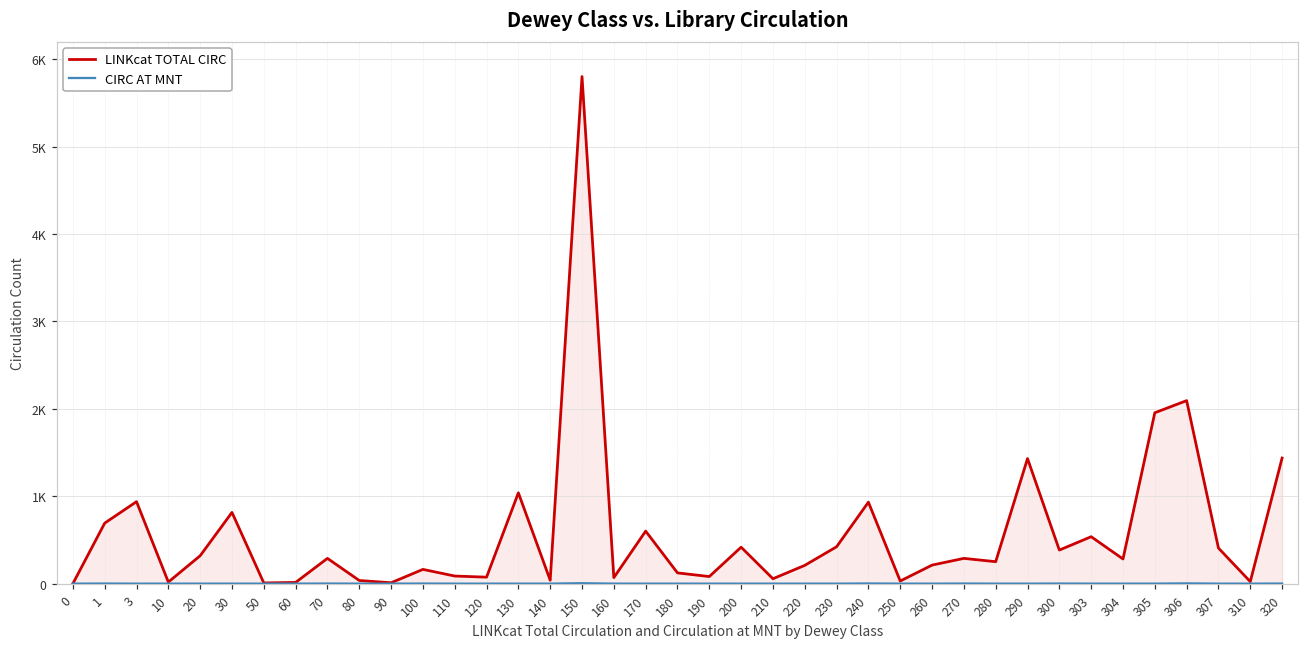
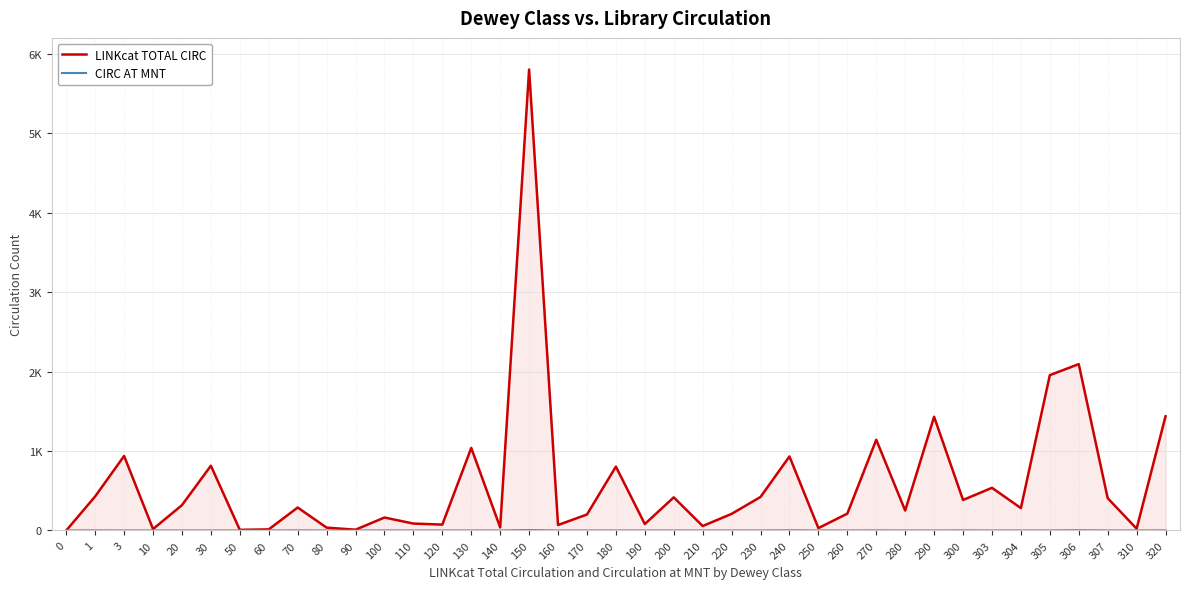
  {
    "LINKcat TOTAL CIRC": {
-     "1": 700,
+     "1": 400,
      "3": 900,
      "20": 300,
      "30": 800,
      "70": 300,
      "80": 0,
      "100": 200,
      "110": 100,
      "120": 100,
      "130": 1000,
      "140": 0,
      "150": 5800,
      "160": 100,
-     "170": 600,
-     "180": 100,
+     "170": 200,
+     "180": 800,
      "190": 100,
      "200": 400,
      "210": 100,
      "220": 200,
      "230": 400,
      "240": 900,
      "260": 200,
-     "270": 300,
+     "270": 1100,
      "280": 300,
      "290": 1400,
      "300": 400,
      "303": 500,
      "304": 300,
      "305": 2000,
      "306": 2100,
      "307": 400,
      "320": 1400
    },
    "CIRC AT MNT": {
      "1": 0,
      "3": 0,
      "20": 0,
      "30": 0,
      "70": 0,
      "80": 0,
      "100": 0,
      "110": 0,
      "120": 0,
      "130": 0,
      "140": 0,
      "150": 0,
      "160": 0,
      "170": 0,
      "180": 0,
      "190": 0,
      "200": 0,
      "210": 0,
      "220": 0,
      "230": 0,
      "240": 0,
      "260": 0,
      "270": 0,
      "280": 0,
      "290": 0,
      "300": 0,
      "303": 0,
      "304": 0,
      "305": 0,
      "306": 0,
      "307": 0,
      "320": 0
    }
  }
